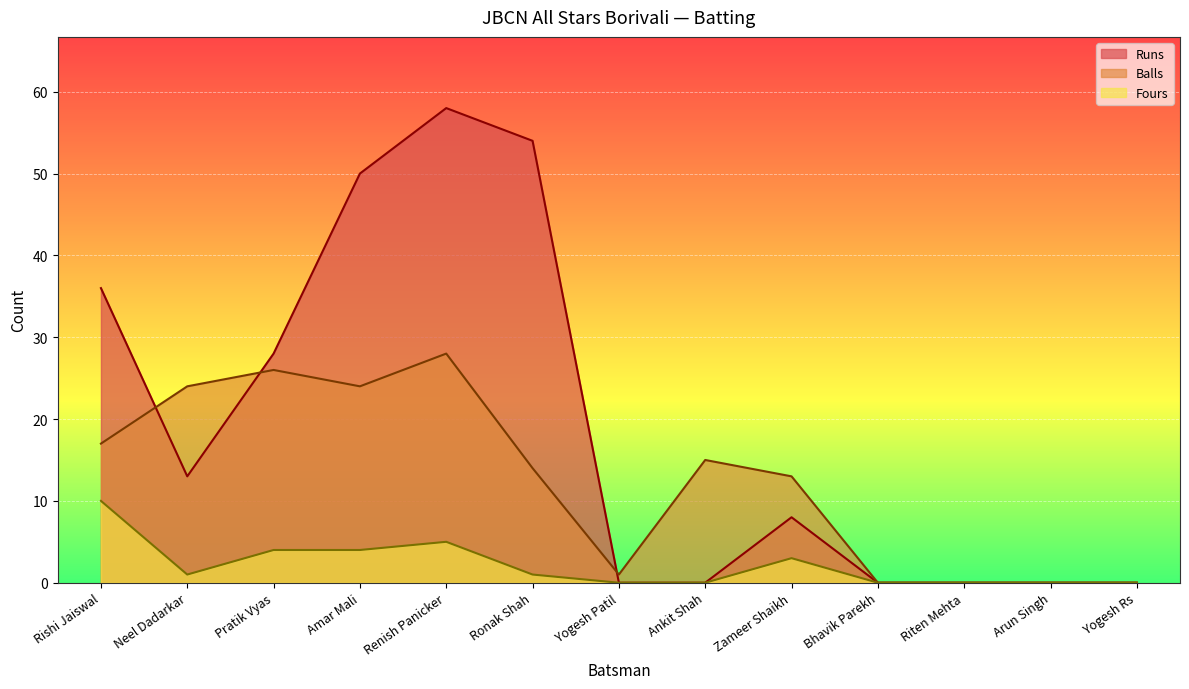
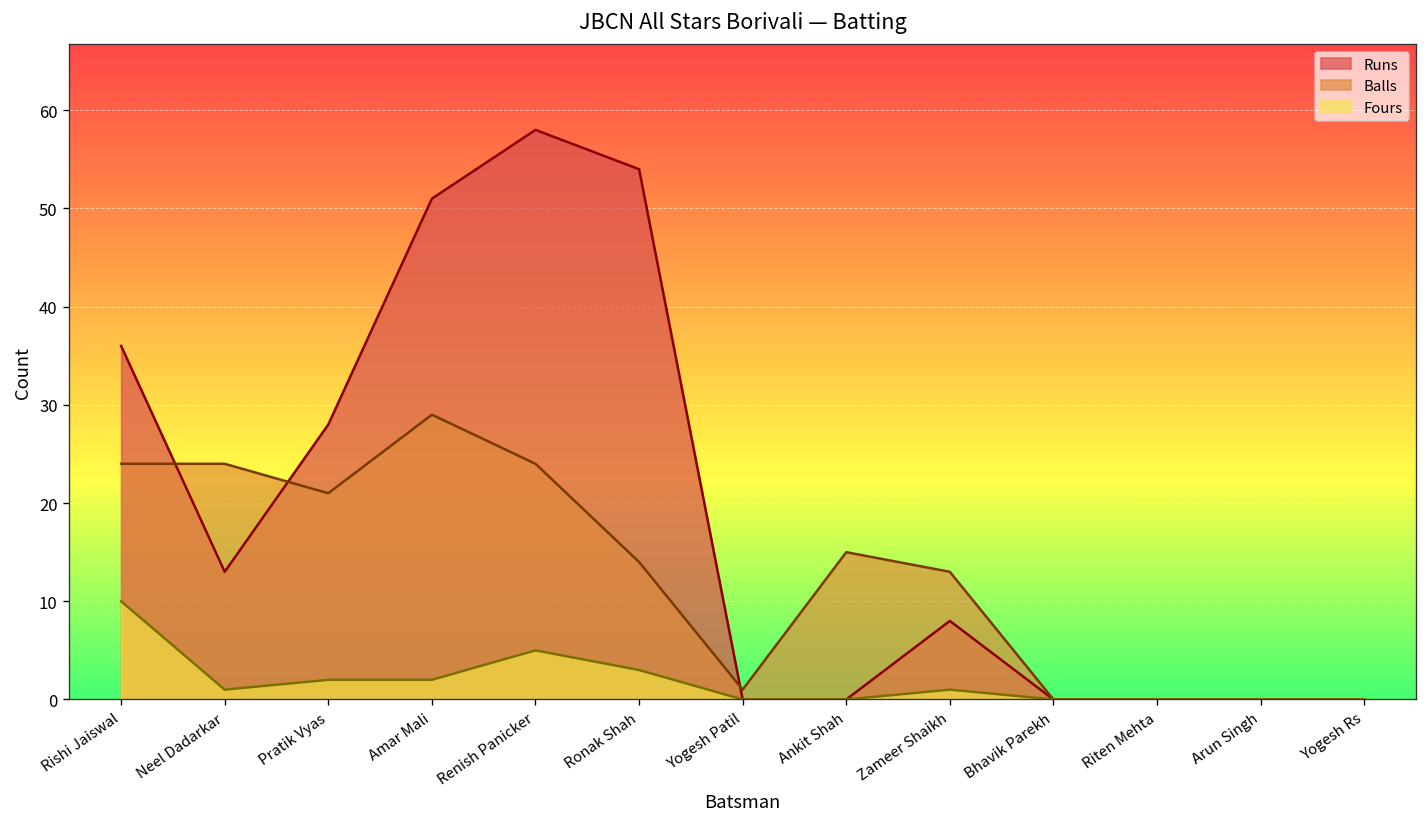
  {
    "Runs": {
      "Rishi Jaiswal": 36,
      "Neel Dadarkar": 13,
      "Pratik Vyas": 28,
-     "Amar Mali": 50,
+     "Amar Mali": 51,
      "Renish Panicker": 58,
      "Ronak Shah": 54,
      "Zameer Shaikh": 8
    },
    "Balls": {
-     "Rishi Jaiswal": 17,
+     "Rishi Jaiswal": 24,
      "Neel Dadarkar": 24,
-     "Pratik Vyas": 26,
-     "Amar Mali": 24,
-     "Renish Panicker": 28,
+     "Pratik Vyas": 21,
+     "Amar Mali": 29,
+     "Renish Panicker": 24,
      "Ronak Shah": 14,
      "Yogesh Patil": 1,
      "Ankit Shah": 15,
      "Zameer Shaikh": 13
    },
    "Fours": {
      "Rishi Jaiswal": 10,
      "Neel Dadarkar": 1,
-     "Pratik Vyas": 4,
-     "Amar Mali": 4,
+     "Pratik Vyas": 2,
+     "Amar Mali": 2,
      "Renish Panicker": 5,
-     "Ronak Shah": 1,
-     "Zameer Shaikh": 3
+     "Ronak Shah": 3,
+     "Zameer Shaikh": 1
    }
  }
